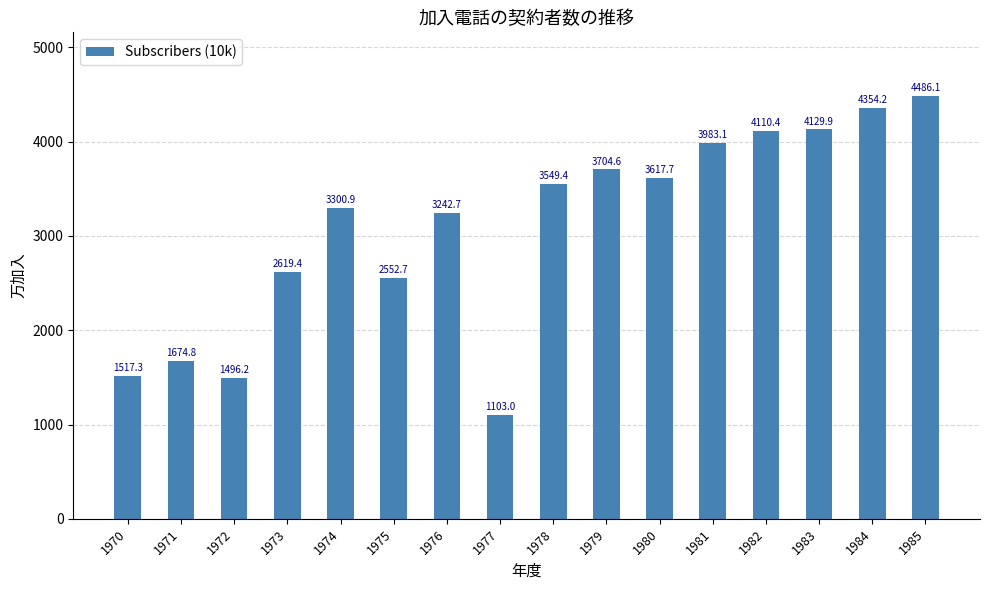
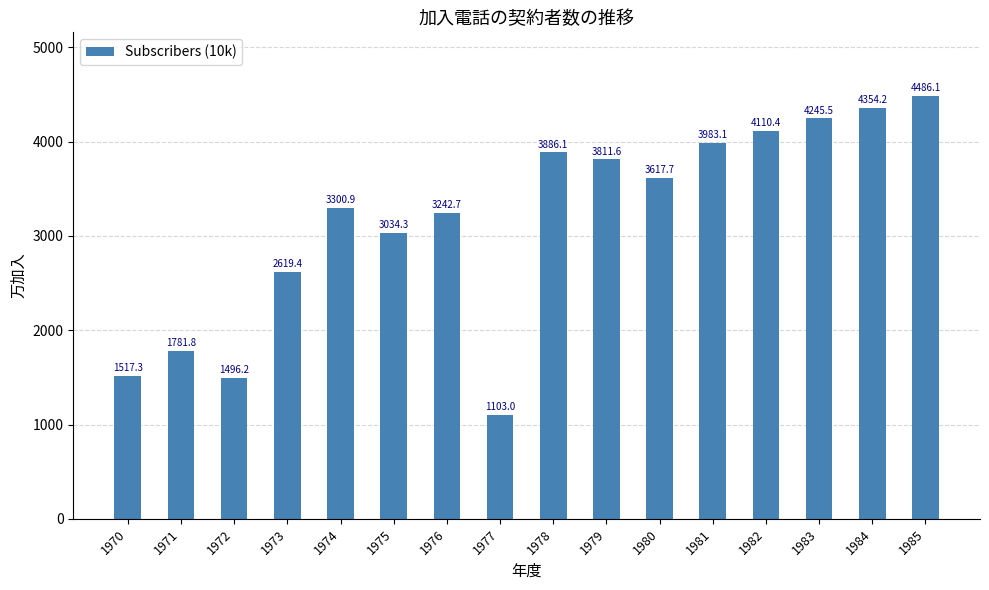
  {
    "1970": 1517.3,
-   "1971": 1674.8,
+   "1971": 1781.8,
    "1972": 1496.2,
    "1973": 2619.4,
    "1974": 3300.9,
-   "1975": 2552.7,
+   "1975": 3034.3,
    "1976": 3242.7,
    "1977": 1103.0,
-   "1978": 3549.4,
-   "1979": 3704.6,
+   "1978": 3886.1,
+   "1979": 3811.6,
    "1980": 3617.7,
    "1981": 3983.1,
    "1982": 4110.4,
-   "1983": 4129.9,
+   "1983": 4245.5,
    "1984": 4354.2,
    "1985": 4486.1
  }
